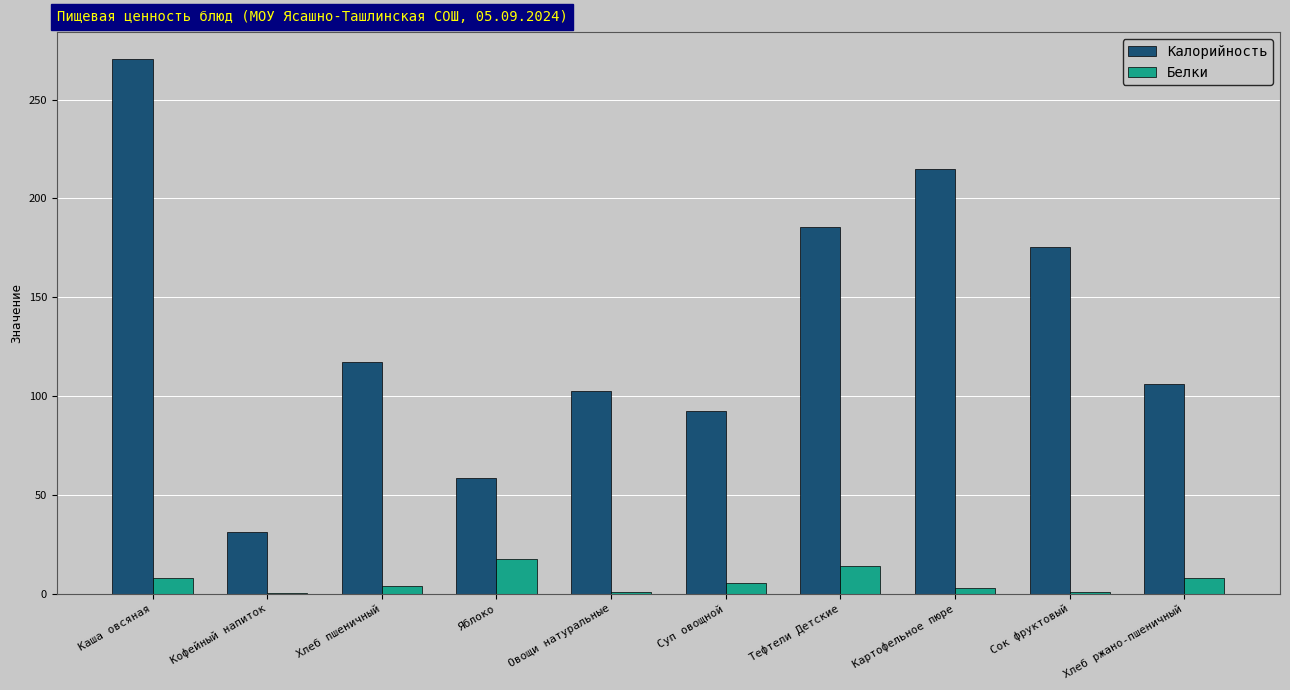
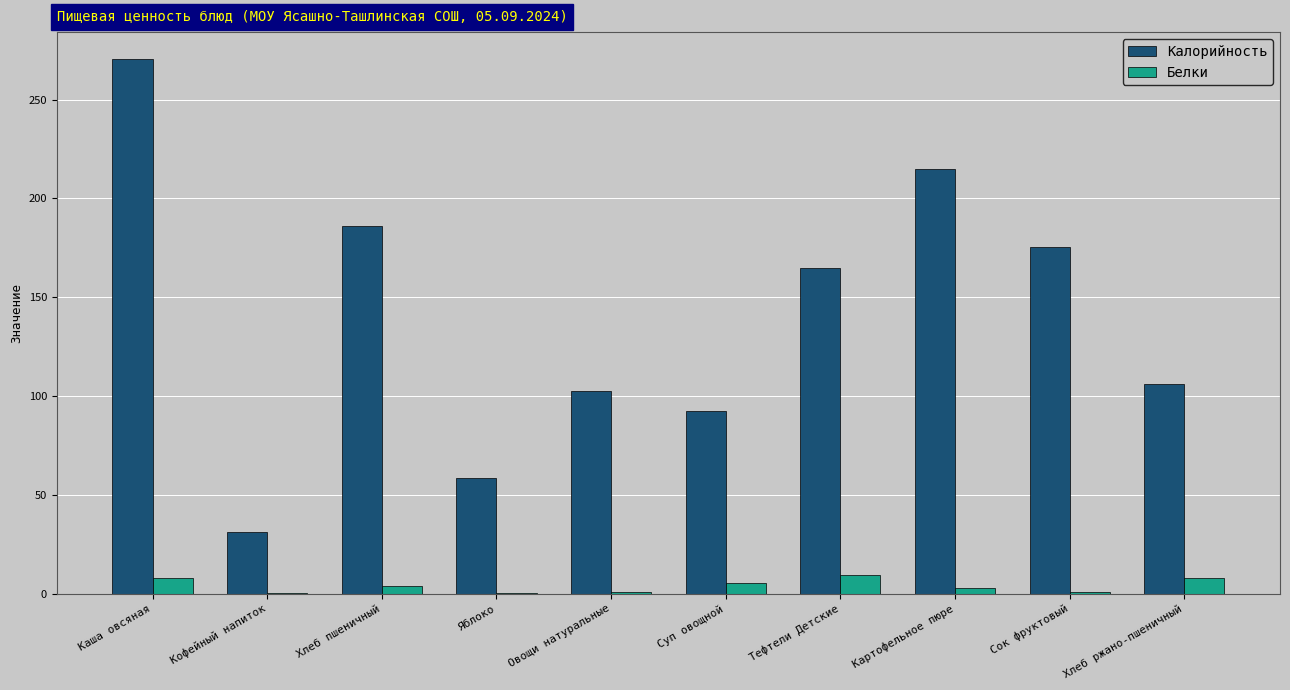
  {
    "Калорийность": {
      "Каша овсяная": 271,
      "Кофейный напиток": 31,
-     "Хлеб пшеничный": 117,
+     "Хлеб пшеничный": 186,
      "Яблоко": 58,
      "Овощи натуральные": 103,
      "Суп овощной": 93,
-     "Тефтели Детские": 185,
+     "Тефтели Детские": 165,
      "Картофельное пюре": 215,
      "Сок фруктовый": 175,
      "Хлеб ржано-пшеничный": 106
    },
    "Белки": {
      "Каша овсяная": 8,
      "Хлеб пшеничный": 4,
-     "Яблоко": 18,
+     "Яблоко": 1,
      "Суп овощной": 5,
-     "Тефтели Детские": 14,
+     "Тефтели Детские": 10,
      "Картофельное пюре": 3,
      "Хлеб ржано-пшеничный": 8
    }
  }
